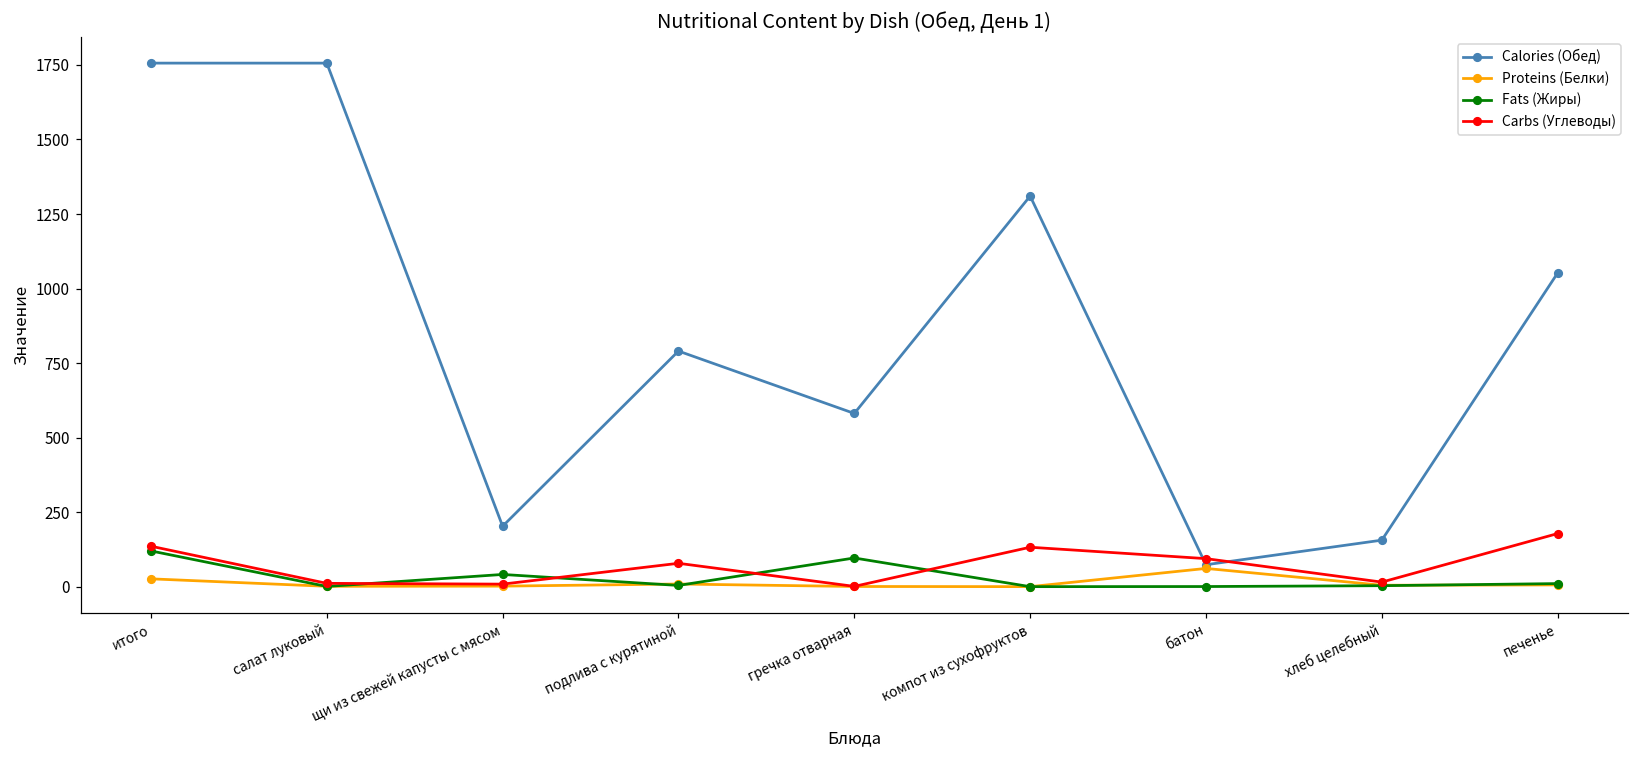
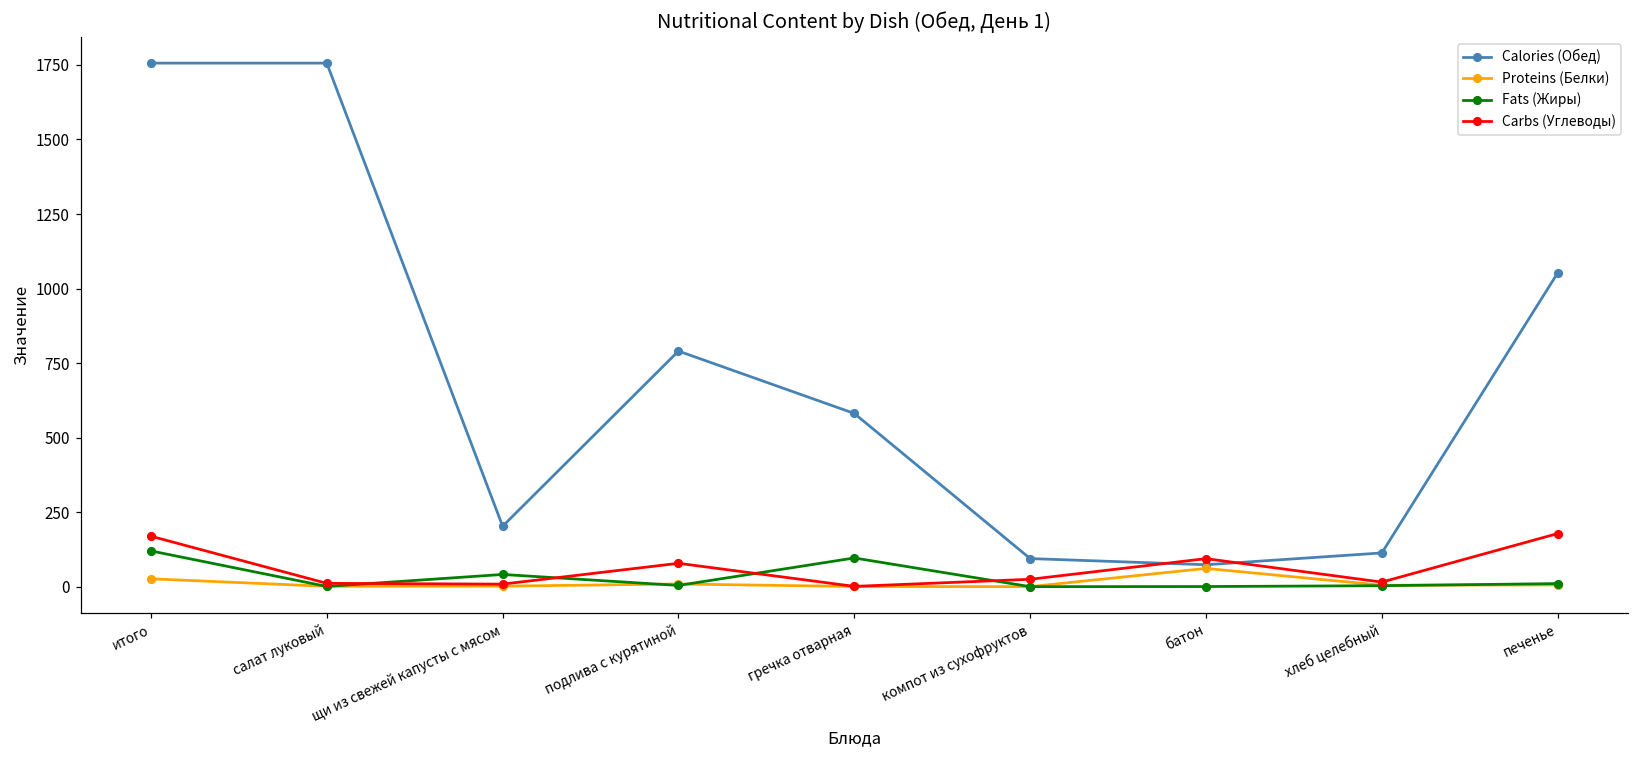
  {
    "Calories (Обед)": {
      "итого": 1760,
      "салат луковый": 1760,
      "щи из свежей капусты с мясом": 200,
      "подлива с курятиной": 790,
      "гречка отварная": 580,
-     "компот из сухофруктов": 1310,
+     "компот из сухофруктов": 90,
      "батон": 70,
-     "хлеб целебный": 160,
+     "хлеб целебный": 110,
      "печенье": 1050
    },
    "Proteins (Белки)": {
      "итого": 30,
      "батон": 60
    },
    "Fats (Жиры)": {
      "итого": 120,
      "щи из свежей капусты с мясом": 40,
      "гречка отварная": 100,
      "батон": 0
    },
    "Carbs (Углеводы)": {
-     "итого": 140,
+     "итого": 170,
      "салат луковый": 10,
      "подлива с курятиной": 80,
-     "компот из сухофруктов": 130,
+     "компот из сухофруктов": 20,
      "батон": 90,
      "хлеб целебный": 20,
      "печенье": 180
    }
  }
